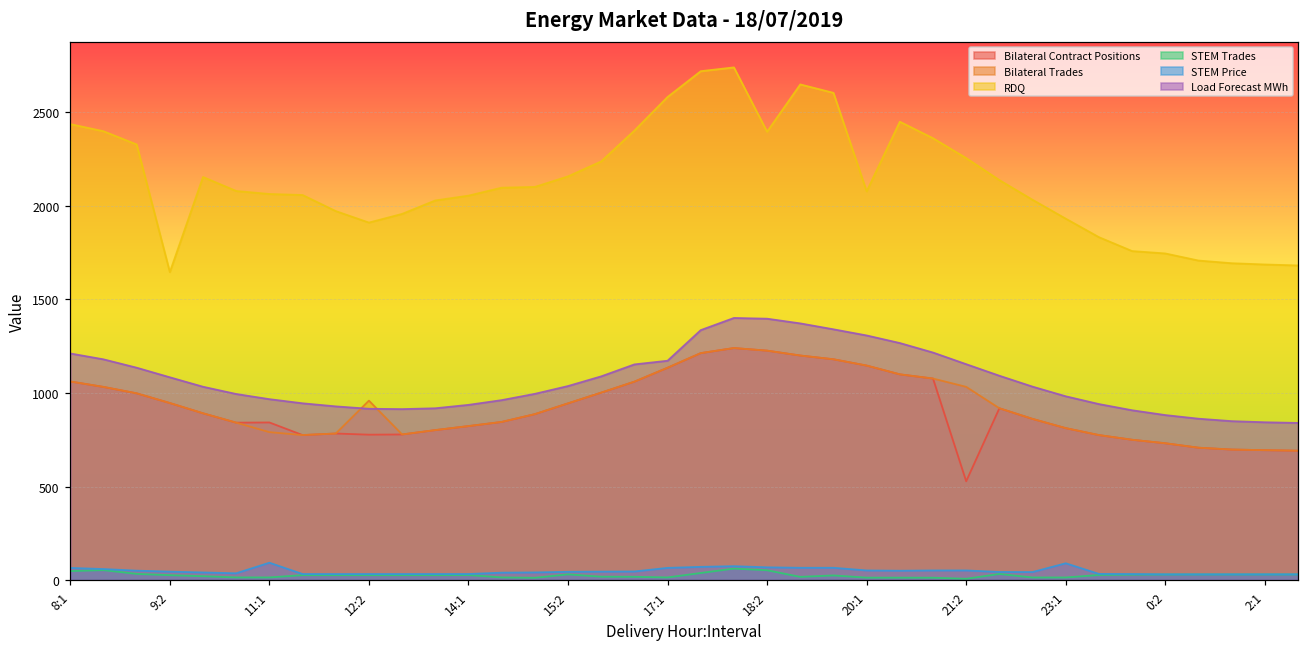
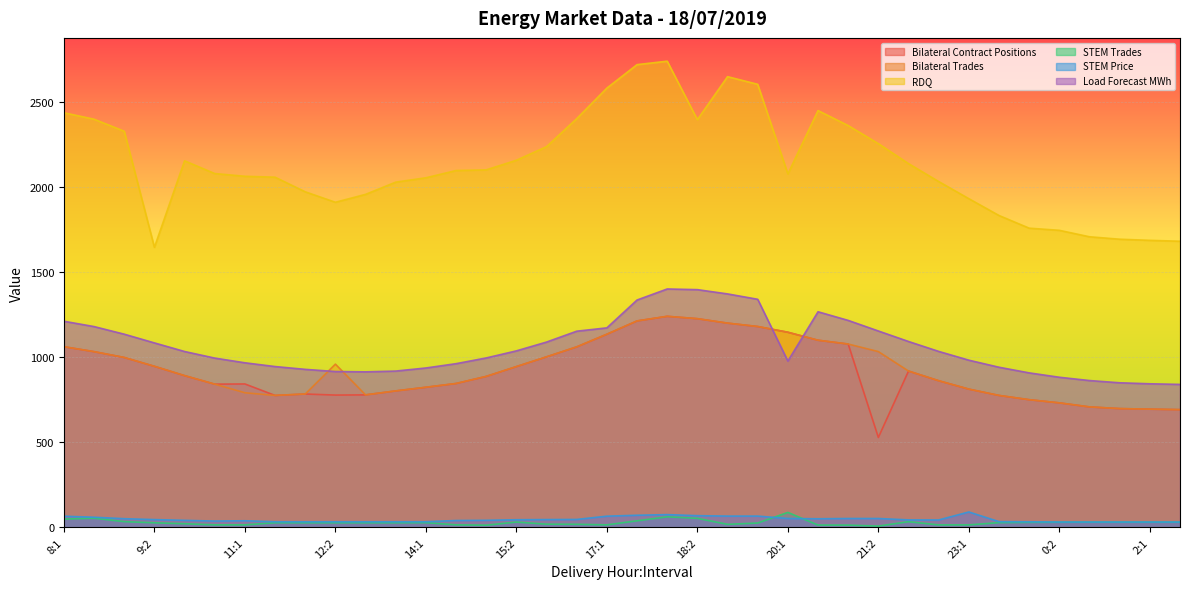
  {
    "RDQ": {
      "8:1": 2440,
      "9:2": 1650,
      "11:1": 2060,
      "12:2": 1910,
      "14:1": 2050,
      "15:2": 2160,
      "17:1": 2580,
      "18:2": 2400,
      "20:1": 2080,
      "21:2": 2250,
      "23:1": 1930,
      "0:2": 1750,
      "2:1": 1690
    },
    "STEM Trades": {
      "8:1": 50,
      "9:2": 30,
      "11:1": 10,
      "17:1": 10,
      "18:2": 50,
-     "20:1": 10,
+     "20:1": 90,
      "21:2": 10,
      "23:1": 10
    },
    "STEM Price": {
      "8:1": 70,
      "9:2": 50,
-     "11:1": 90,
+     "11:1": 40,
      "17:1": 70,
      "18:2": 70,
      "20:1": 50,
      "21:2": 50,
      "23:1": 90
    },
    "Load Forecast MWh": {
      "8:1": 1210,
      "9:2": 1080,
      "11:1": 970,
      "12:2": 920,
      "14:1": 940,
      "15:2": 1040,
      "17:1": 1170,
      "18:2": 1400,
-     "20:1": 1310,
+     "20:1": 980,
      "21:2": 1150,
      "23:1": 980,
      "0:2": 880,
      "2:1": 840
    }
  }
